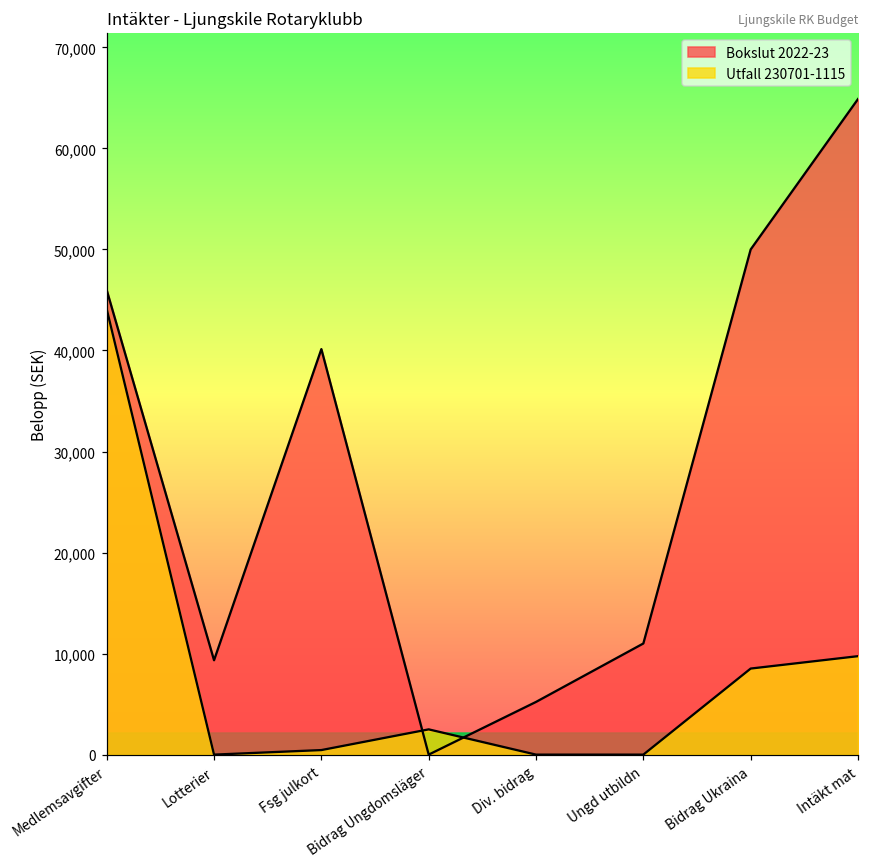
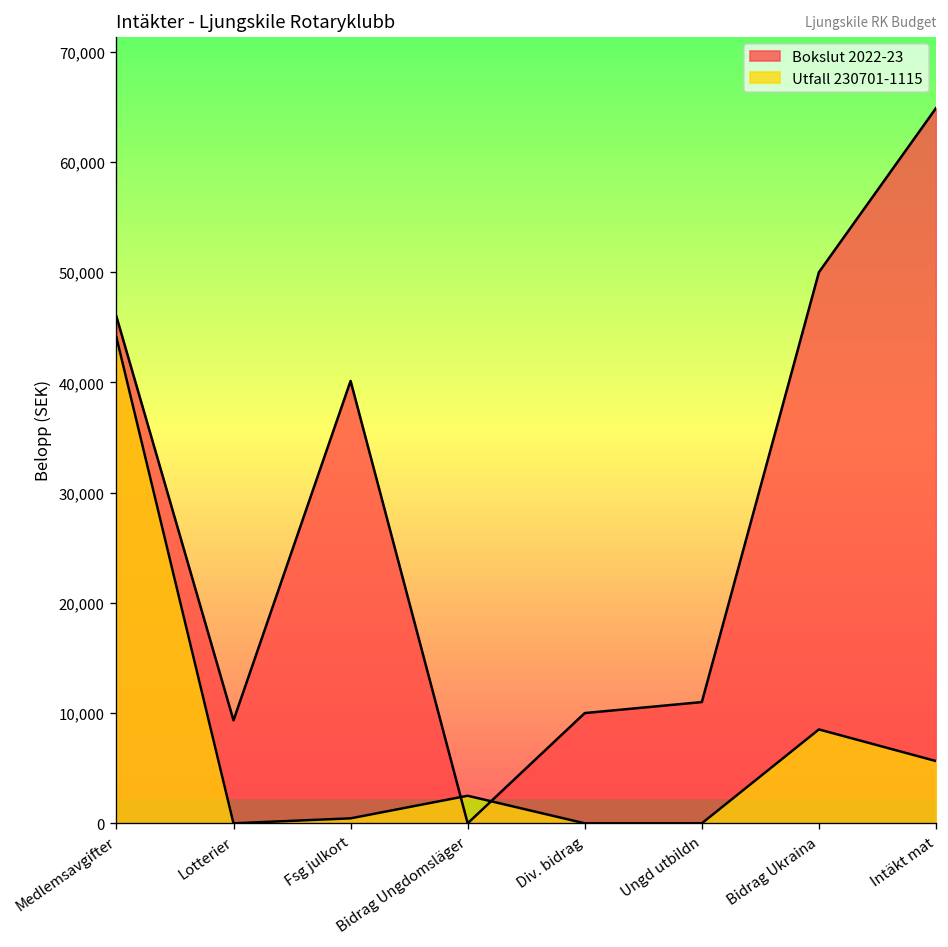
  {
    "Bokslut 2022-23": {
      "Medlemsavgifter": "46,000",
      "Lotterier": "9,000",
      "Fsg julkort": "40,000",
-     "Div. bidrag": "5,000",
+     "Div. bidrag": "10,000",
      "Ungd utbildn": "11,000",
      "Bidrag Ukraina": "50,000",
      "Intäkt mat": "65,000"
    },
    "Utfall 230701-1115": {
      "Medlemsavgifter": "44,000",
      "Bidrag Ungdomsläger": "3,000",
      "Bidrag Ukraina": "9,000",
-     "Intäkt mat": "10,000"
+     "Intäkt mat": "6,000"
    }
  }
